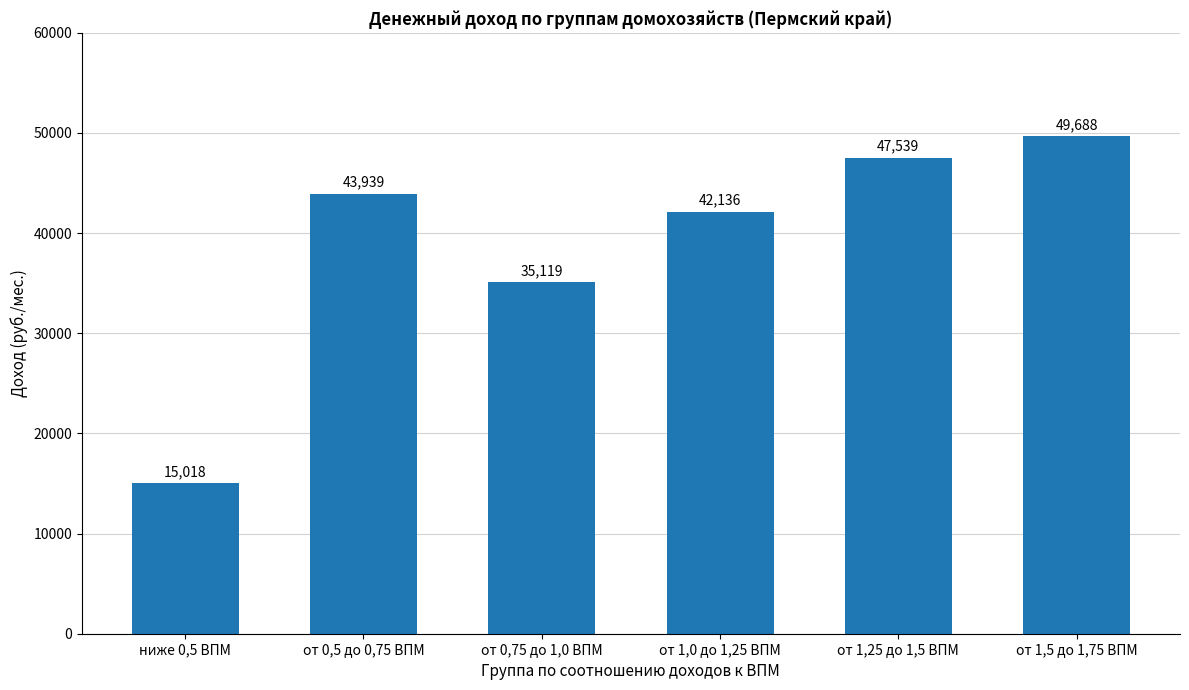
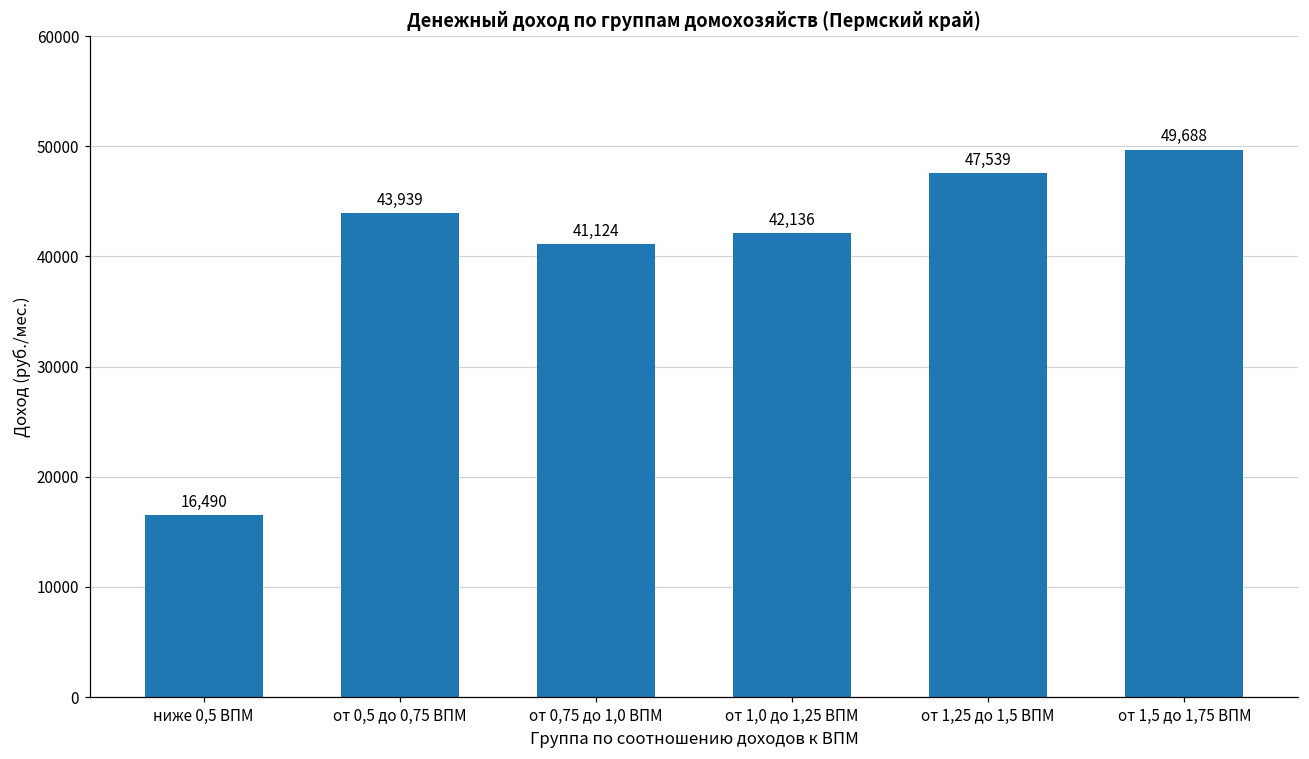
  {
-   "ниже 0,5 ВПМ": "15,018",
+   "ниже 0,5 ВПМ": "16,490",
    "от 0,5 до 0,75 ВПМ": "43,939",
-   "от 0,75 до 1,0 ВПМ": "35,119",
+   "от 0,75 до 1,0 ВПМ": "41,124",
    "от 1,0 до 1,25 ВПМ": "42,136",
    "от 1,25 до 1,5 ВПМ": "47,539",
    "от 1,5 до 1,75 ВПМ": "49,688"
  }
